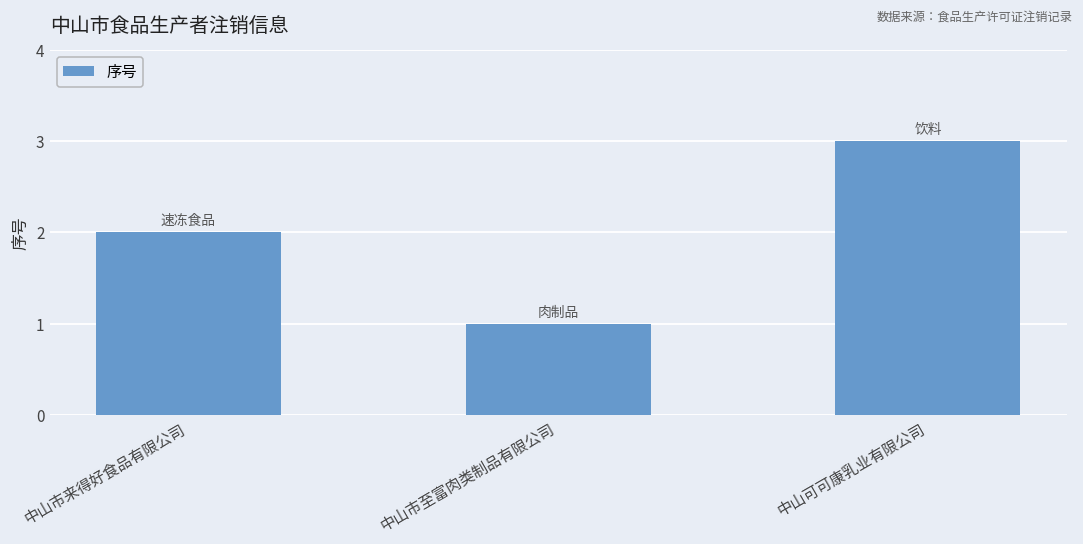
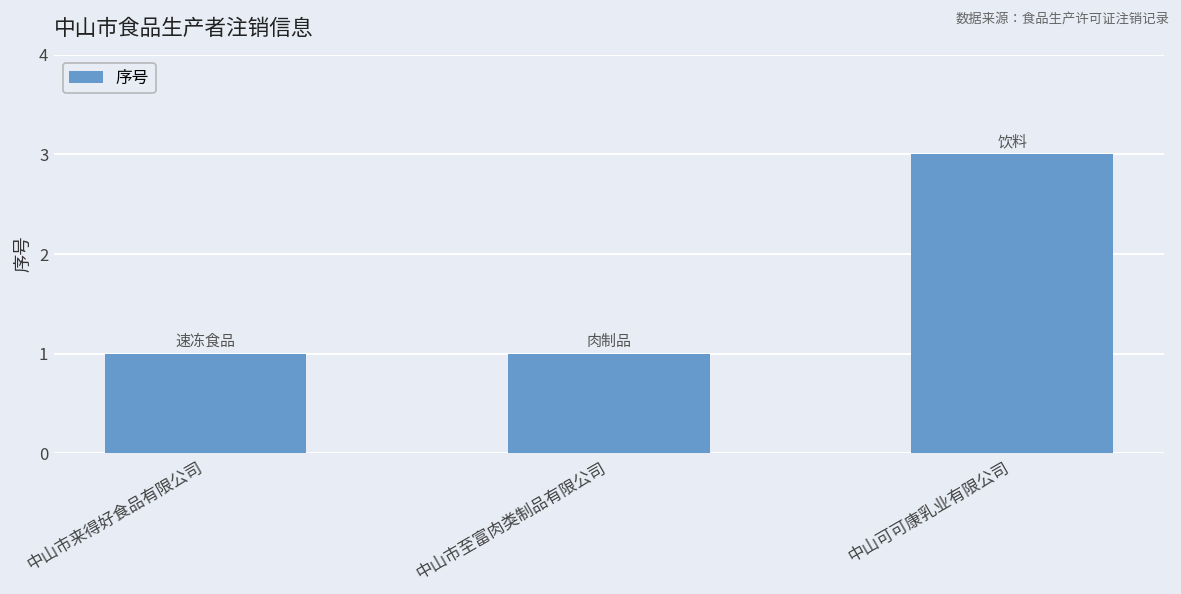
  {
-   "中山市来得好食品有限公司": 2,
+   "中山市来得好食品有限公司": 1,
    "中山市至富肉类制品有限公司": 1,
    "中山可可康乳业有限公司": 3
  }
